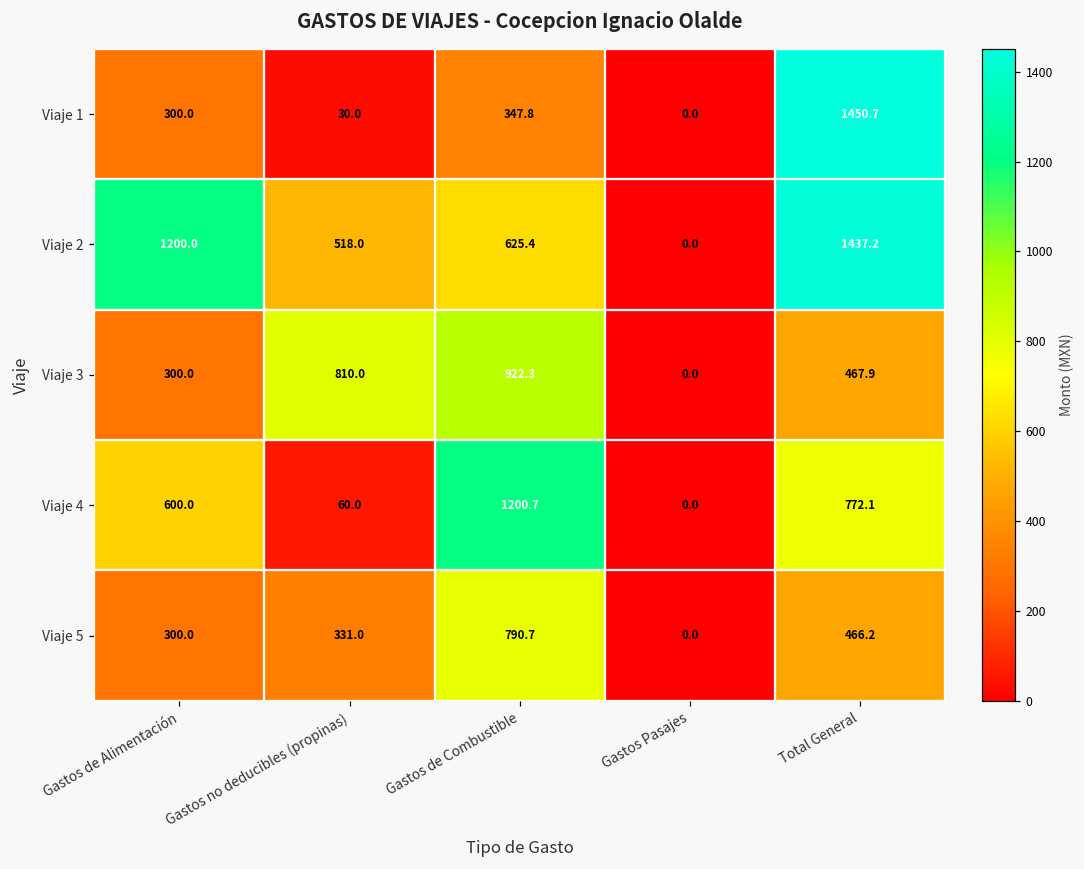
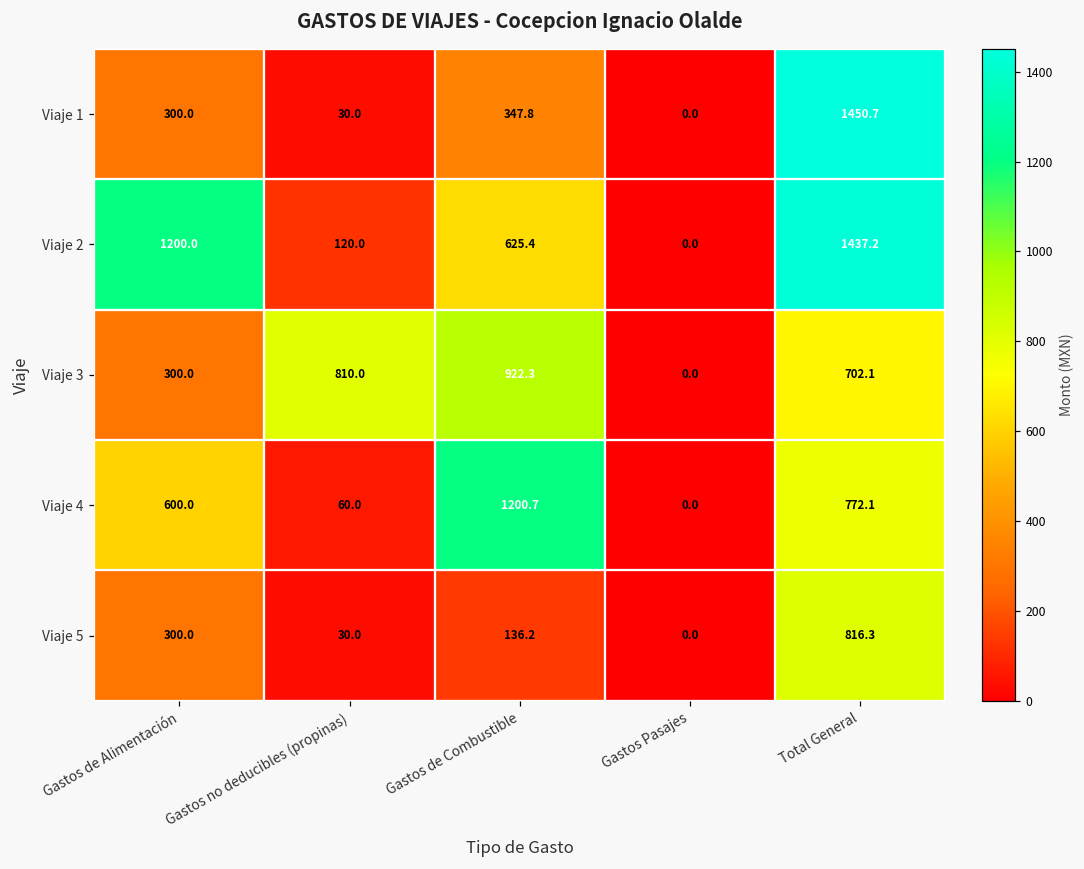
  {
    "Viaje 1": {
      "Gastos de Alimentación": 300.0,
      "Gastos no deducibles (propinas)": 30.0,
      "Gastos de Combustible": 347.8,
      "Gastos Pasajes": 0.0,
      "Total General": 1450.7
    },
    "Viaje 2": {
      "Gastos de Alimentación": 1200.0,
-     "Gastos no deducibles (propinas)": 518.0,
+     "Gastos no deducibles (propinas)": 120.0,
      "Gastos de Combustible": 625.4,
      "Gastos Pasajes": 0.0,
      "Total General": 1437.2
    },
    "Viaje 3": {
      "Gastos de Alimentación": 300.0,
      "Gastos no deducibles (propinas)": 810.0,
      "Gastos de Combustible": 922.3,
      "Gastos Pasajes": 0.0,
-     "Total General": 467.9
+     "Total General": 702.1
    },
    "Viaje 4": {
      "Gastos de Alimentación": 600.0,
      "Gastos no deducibles (propinas)": 60.0,
      "Gastos de Combustible": 1200.7,
      "Gastos Pasajes": 0.0,
      "Total General": 772.1
    },
    "Viaje 5": {
      "Gastos de Alimentación": 300.0,
-     "Gastos no deducibles (propinas)": 331.0,
-     "Gastos de Combustible": 790.7,
+     "Gastos no deducibles (propinas)": 30.0,
+     "Gastos de Combustible": 136.2,
      "Gastos Pasajes": 0.0,
-     "Total General": 466.2
+     "Total General": 816.3
    }
  }
